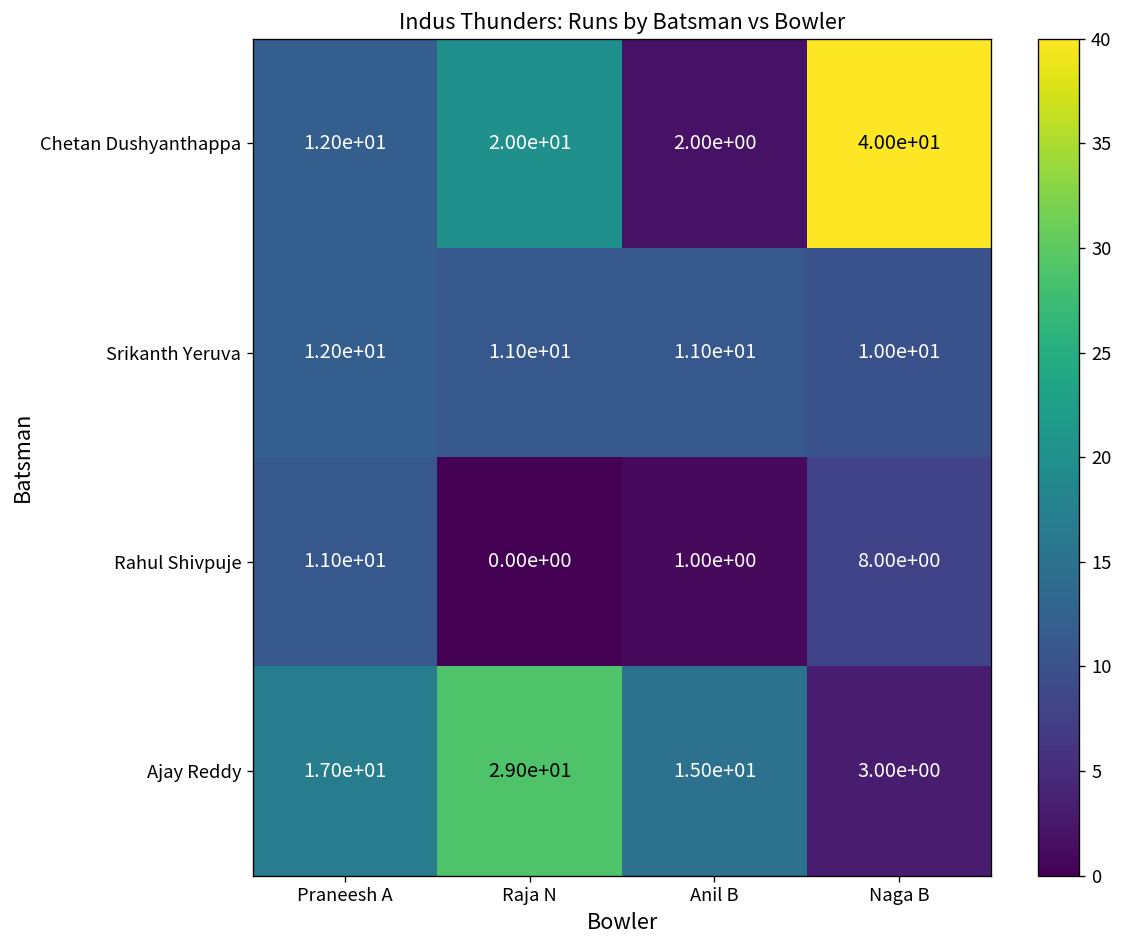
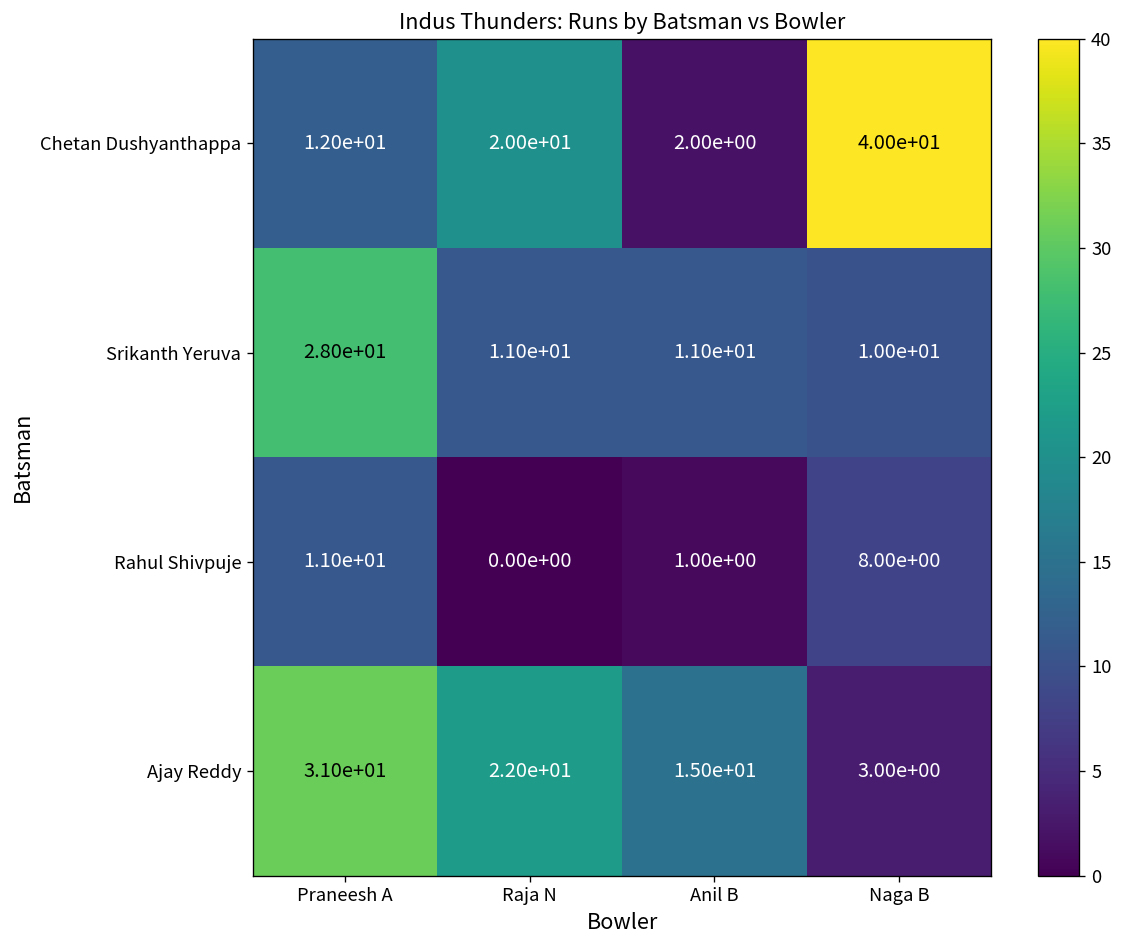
  {
    "Chetan Dushyanthappa": {
      "Praneesh A": "1.20e+01",
      "Raja N": "2.00e+01",
      "Anil B": "2.00e+00",
      "Naga B": "4.00e+01"
    },
    "Srikanth Yeruva": {
-     "Praneesh A": "1.20e+01",
+     "Praneesh A": "2.80e+01",
      "Raja N": "1.10e+01",
      "Anil B": "1.10e+01",
      "Naga B": "1.00e+01"
    },
    "Rahul Shivpuje": {
      "Praneesh A": "1.10e+01",
      "Raja N": "0.00e+00",
      "Anil B": "1.00e+00",
      "Naga B": "8.00e+00"
    },
    "Ajay Reddy": {
-     "Praneesh A": "1.70e+01",
-     "Raja N": "2.90e+01",
+     "Praneesh A": "3.10e+01",
+     "Raja N": "2.20e+01",
      "Anil B": "1.50e+01",
      "Naga B": "3.00e+00"
    }
  }
